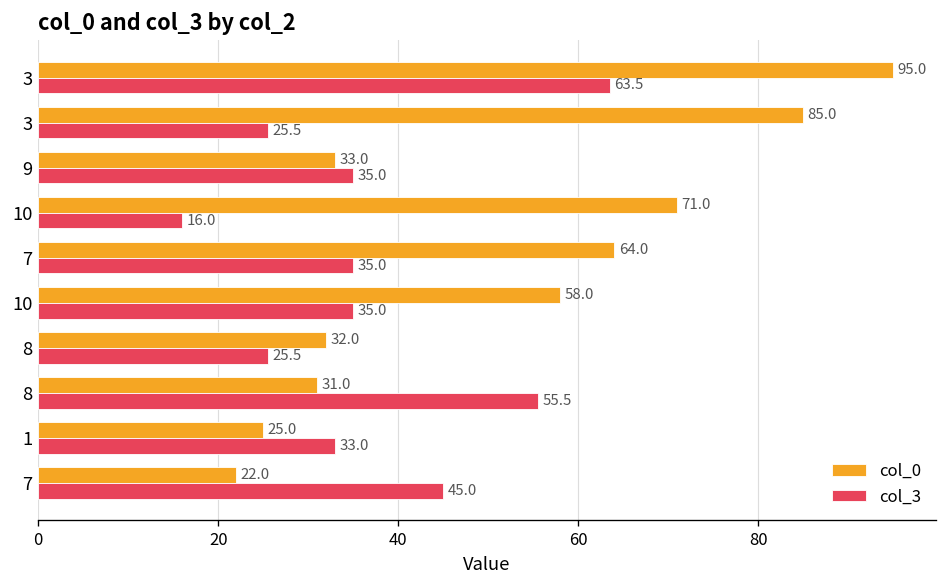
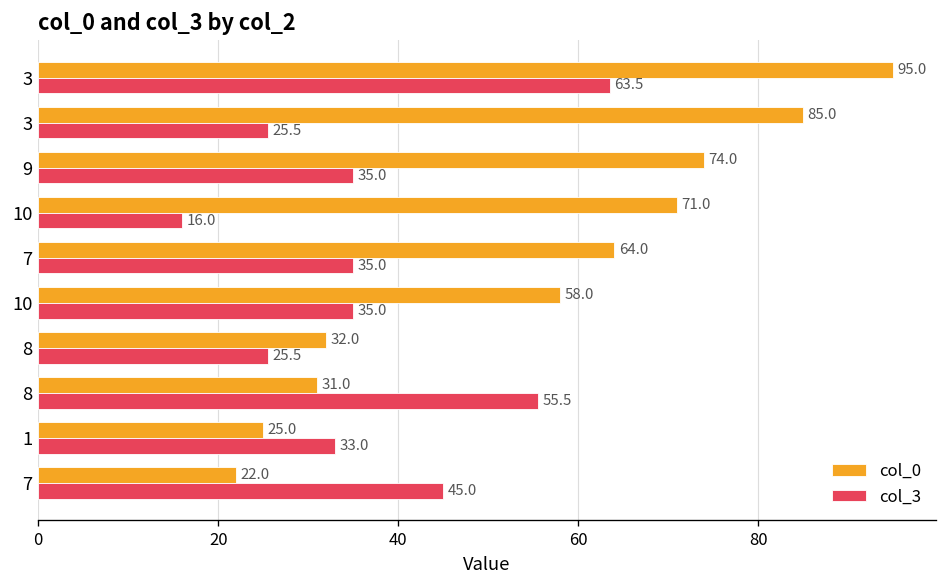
  {
    "col_0": {
-     "9": 33.0,
+     "9": 74.0,
      "1": 25.0
    },
    "col_3": {
      "9": 35.0,
      "1": 33.0
    }
  }
